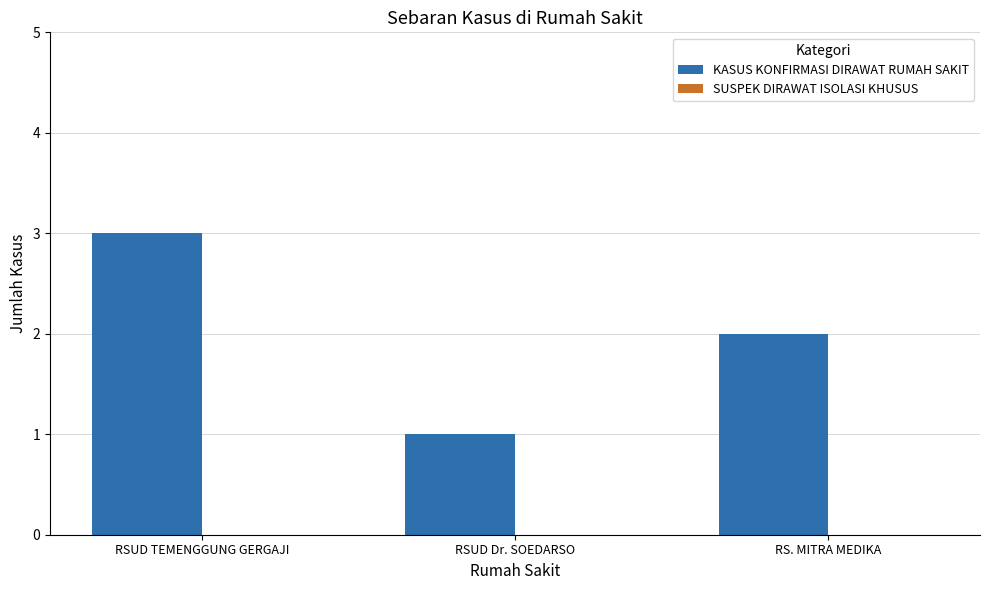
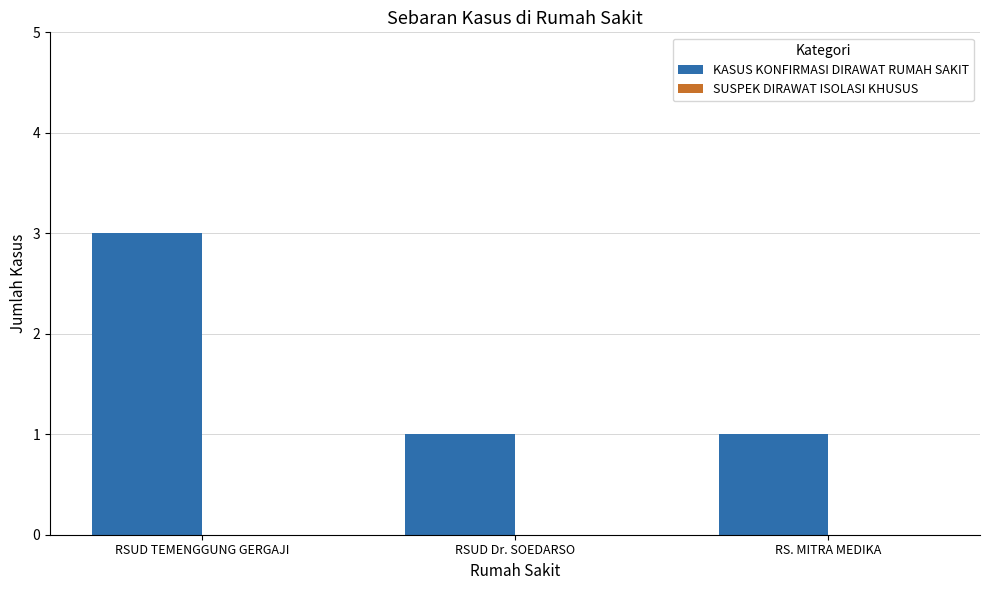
  {
    "KASUS KONFIRMASI DIRAWAT RUMAH SAKIT": {
      "RSUD TEMENGGUNG GERGAJI": 3,
      "RSUD Dr. SOEDARSO": 1,
-     "RS. MITRA MEDIKA": 2
+     "RS. MITRA MEDIKA": 1
    },
    "SUSPEK DIRAWAT ISOLASI KHUSUS": {
      "RSUD TEMENGGUNG GERGAJI": 0,
      "RSUD Dr. SOEDARSO": 0,
      "RS. MITRA MEDIKA": 0
    }
  }
